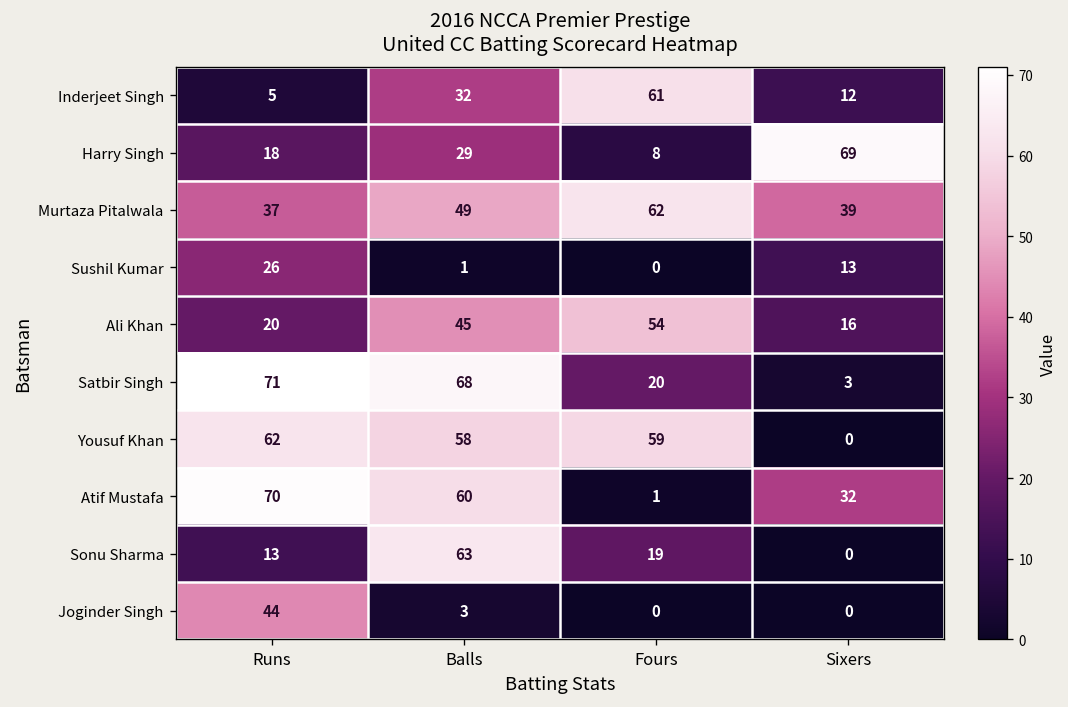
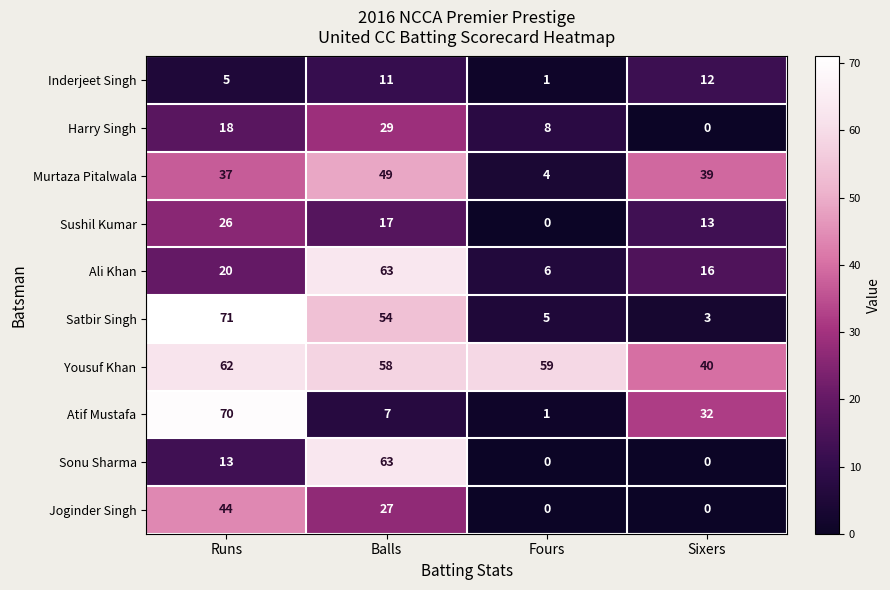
  {
    "Inderjeet Singh": {
      "Runs": 5,
-     "Balls": 32,
-     "Fours": 61,
+     "Balls": 11,
+     "Fours": 1,
      "Sixers": 12
    },
    "Harry Singh": {
      "Runs": 18,
      "Balls": 29,
      "Fours": 8,
-     "Sixers": 69
+     "Sixers": 0
    },
    "Murtaza Pitalwala": {
      "Runs": 37,
      "Balls": 49,
-     "Fours": 62,
+     "Fours": 4,
      "Sixers": 39
    },
    "Sushil Kumar": {
      "Runs": 26,
-     "Balls": 1,
+     "Balls": 17,
      "Fours": 0,
      "Sixers": 13
    },
    "Ali Khan": {
      "Runs": 20,
-     "Balls": 45,
-     "Fours": 54,
+     "Balls": 63,
+     "Fours": 6,
      "Sixers": 16
    },
    "Satbir Singh": {
      "Runs": 71,
-     "Balls": 68,
-     "Fours": 20,
+     "Balls": 54,
+     "Fours": 5,
      "Sixers": 3
    },
    "Yousuf Khan": {
      "Runs": 62,
      "Balls": 58,
      "Fours": 59,
-     "Sixers": 0
+     "Sixers": 40
    },
    "Atif Mustafa": {
      "Runs": 70,
-     "Balls": 60,
+     "Balls": 7,
      "Fours": 1,
      "Sixers": 32
    },
    "Sonu Sharma": {
      "Runs": 13,
      "Balls": 63,
-     "Fours": 19,
+     "Fours": 0,
      "Sixers": 0
    },
    "Joginder Singh": {
      "Runs": 44,
-     "Balls": 3,
+     "Balls": 27,
      "Fours": 0,
      "Sixers": 0
    }
  }
